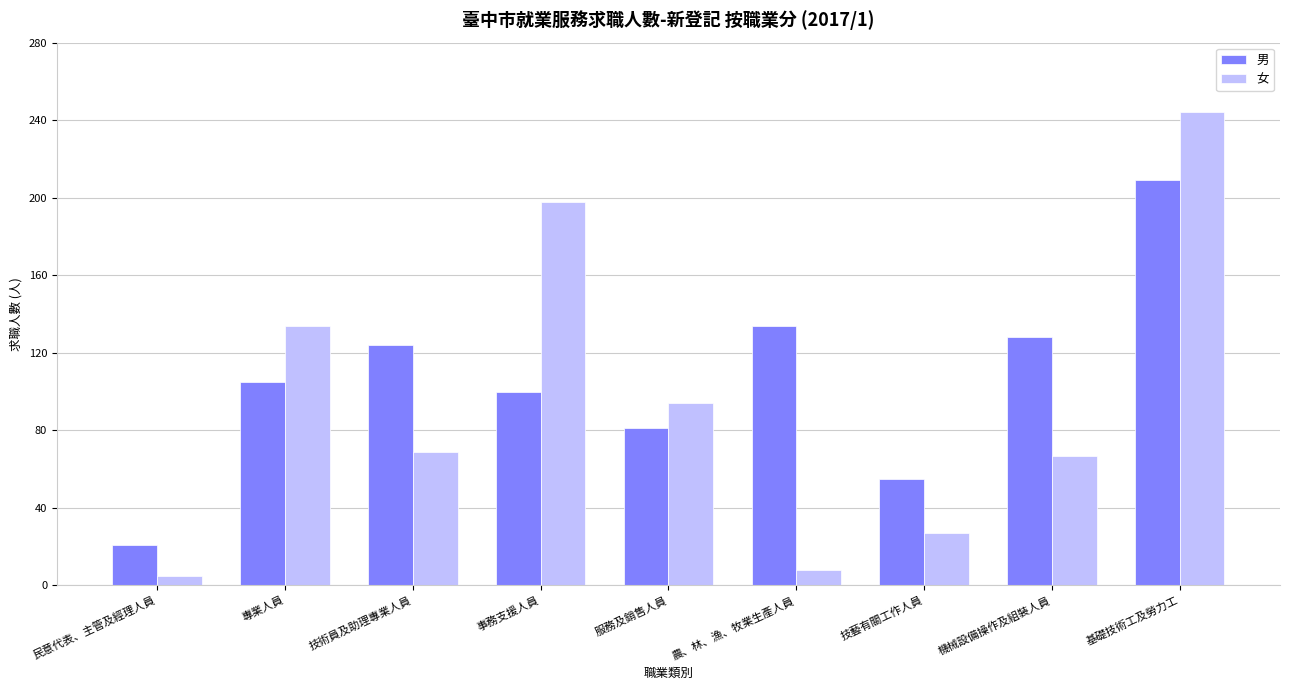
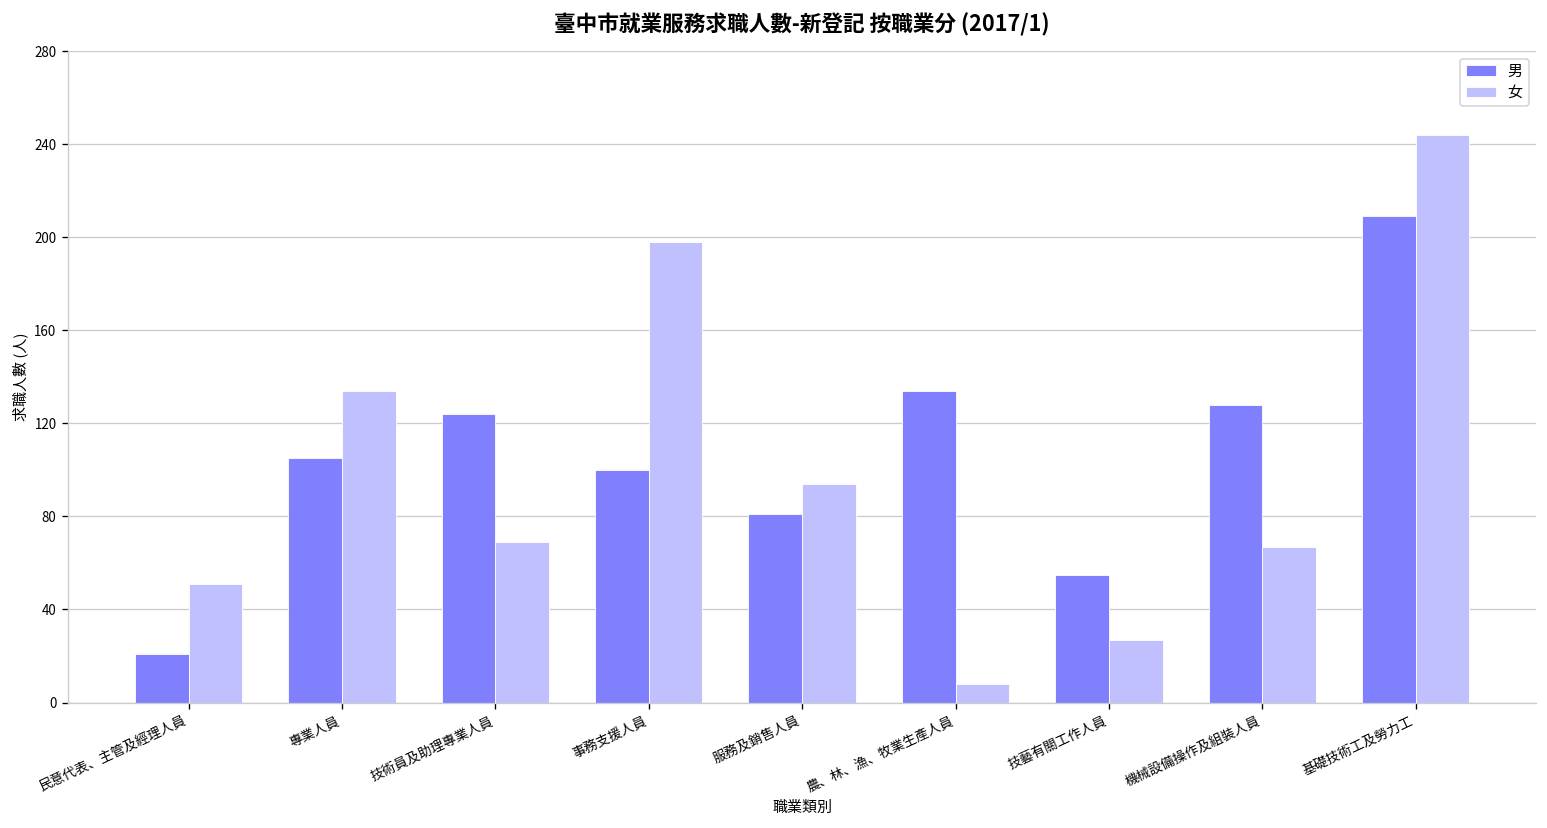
  {
    "男": {
      "民意代表、主管及經理人員": 21,
      "專業人員": 105,
      "技術員及助理專業人員": 124,
      "事務支援人員": 100,
      "服務及銷售人員": 81,
      "農、林、漁、牧業生產人員": 134,
      "技藝有關工作人員": 55,
      "機械設備操作及組裝人員": 128,
      "基礎技術工及勞力工": 209
    },
    "女": {
-     "民意代表、主管及經理人員": 5,
+     "民意代表、主管及經理人員": 51,
      "專業人員": 134,
      "技術員及助理專業人員": 69,
      "事務支援人員": 198,
      "服務及銷售人員": 94,
      "農、林、漁、牧業生產人員": 8,
      "技藝有關工作人員": 27,
      "機械設備操作及組裝人員": 67,
      "基礎技術工及勞力工": 244
    }
  }
